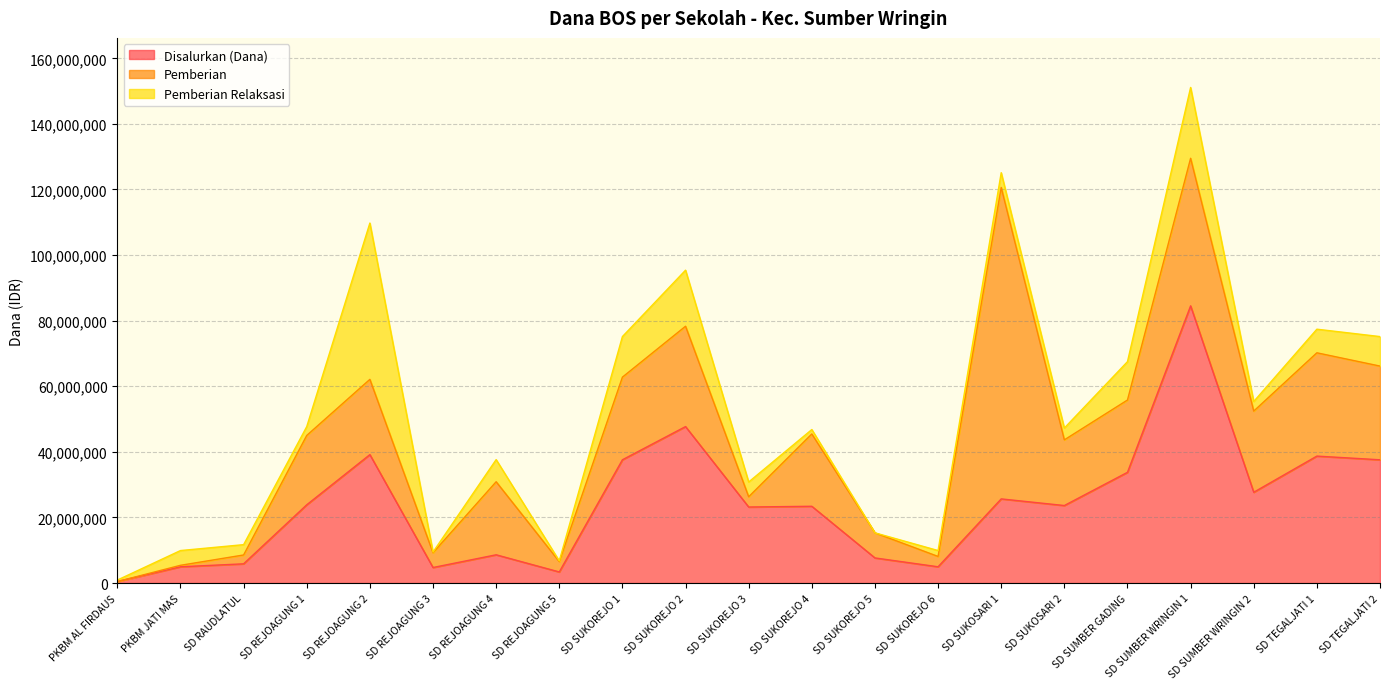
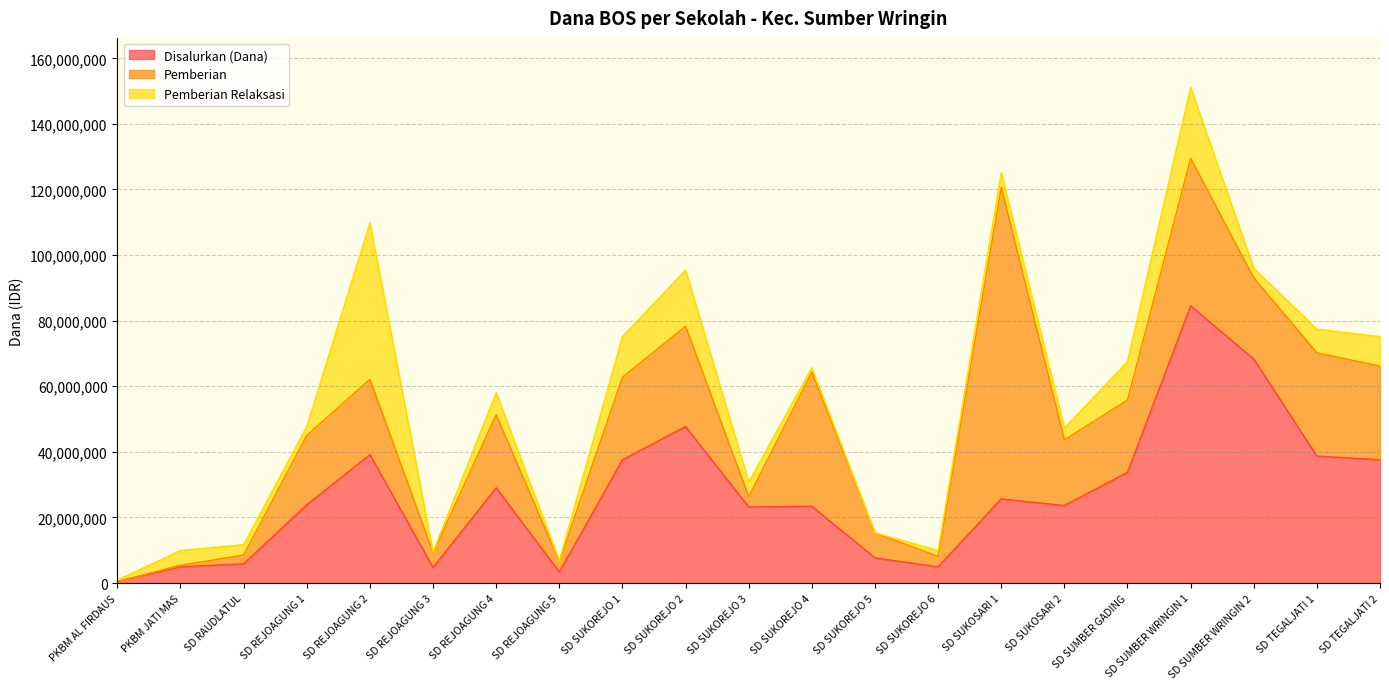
  {
    "Disalurkan (Dana)": {
      "SD RAUDLATUL": "6,000,000",
      "SD REJOAGUNG 1": "24,000,000",
      "SD REJOAGUNG 2": "39,000,000",
      "SD REJOAGUNG 3": "5,000,000",
-     "SD REJOAGUNG 4": "9,000,000",
+     "SD REJOAGUNG 4": "29,000,000",
      "SD REJOAGUNG 5": "3,000,000",
      "SD SUKOREJO 1": "38,000,000",
      "SD SUKOREJO 2": "48,000,000",
      "SD SUKOREJO 3": "23,000,000",
      "SD SUKOREJO 4": "23,000,000",
      "SD SUKOREJO 5": "8,000,000",
      "SD SUKOREJO 6": "5,000,000",
      "SD SUKOSARI 1": "26,000,000",
      "SD SUKOSARI 2": "24,000,000",
      "SD SUMBER GADING": "34,000,000",
      "SD SUMBER WRINGIN 1": "85,000,000",
-     "SD SUMBER WRINGIN 2": "28,000,000",
+     "SD SUMBER WRINGIN 2": "68,000,000",
      "SD TEGALJATI 1": "39,000,000",
      "SD TEGALJATI 2": "38,000,000"
    },
    "Pemberian": {
      "SD RAUDLATUL": "3,000,000",
      "SD REJOAGUNG 1": "21,000,000",
      "SD REJOAGUNG 2": "23,000,000",
      "SD REJOAGUNG 4": "22,000,000",
      "SD SUKOREJO 1": "25,000,000",
      "SD SUKOREJO 2": "31,000,000",
      "SD SUKOREJO 3": "3,000,000",
-     "SD SUKOREJO 4": "22,000,000",
+     "SD SUKOREJO 4": "41,000,000",
      "SD SUKOREJO 6": "3,000,000",
      "SD SUKOSARI 1": "95,000,000",
      "SD SUKOSARI 2": "20,000,000",
      "SD SUMBER GADING": "22,000,000",
      "SD SUMBER WRINGIN 1": "45,000,000",
      "SD SUMBER WRINGIN 2": "25,000,000",
      "SD TEGALJATI 1": "32,000,000",
      "SD TEGALJATI 2": "29,000,000"
    },
    "Pemberian Relaksasi": {
      "PKBM JATI MAS": "5,000,000",
      "SD RAUDLATUL": "3,000,000",
      "SD REJOAGUNG 1": "3,000,000",
      "SD REJOAGUNG 2": "48,000,000",
      "SD REJOAGUNG 4": "7,000,000",
      "SD SUKOREJO 1": "12,000,000",
      "SD SUKOREJO 2": "17,000,000",
      "SD SUKOREJO 3": "5,000,000",
      "SD SUKOREJO 4": "1,000,000",
      "SD SUKOREJO 6": "2,000,000",
      "SD SUKOSARI 1": "5,000,000",
      "SD SUKOSARI 2": "4,000,000",
      "SD SUMBER GADING": "12,000,000",
      "SD SUMBER WRINGIN 1": "22,000,000",
      "SD SUMBER WRINGIN 2": "3,000,000",
      "SD TEGALJATI 1": "7,000,000",
      "SD TEGALJATI 2": "9,000,000"
    }
  }
